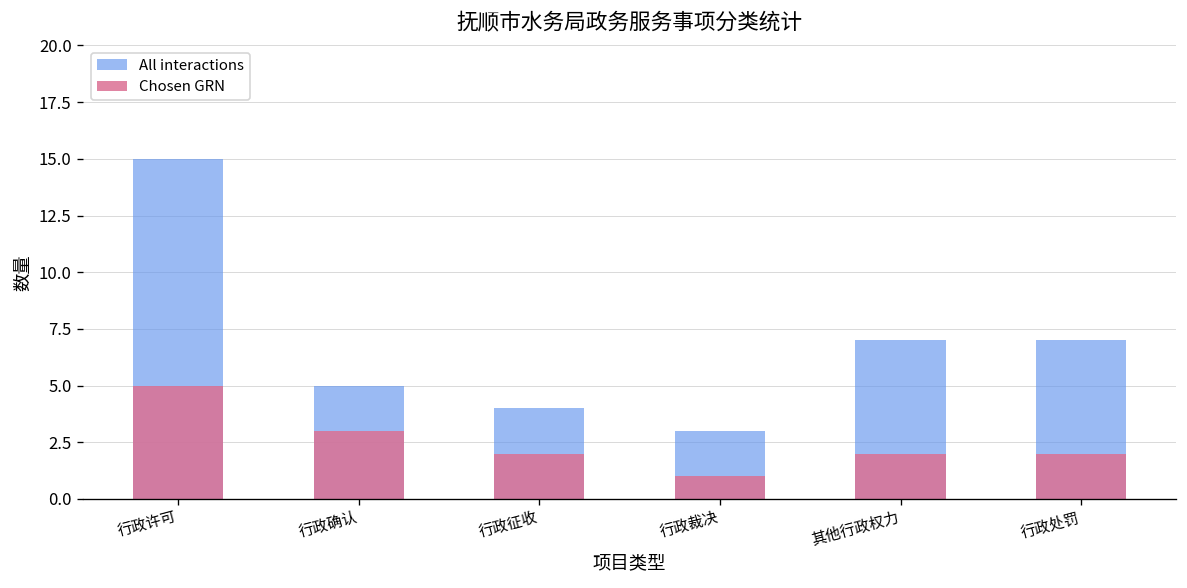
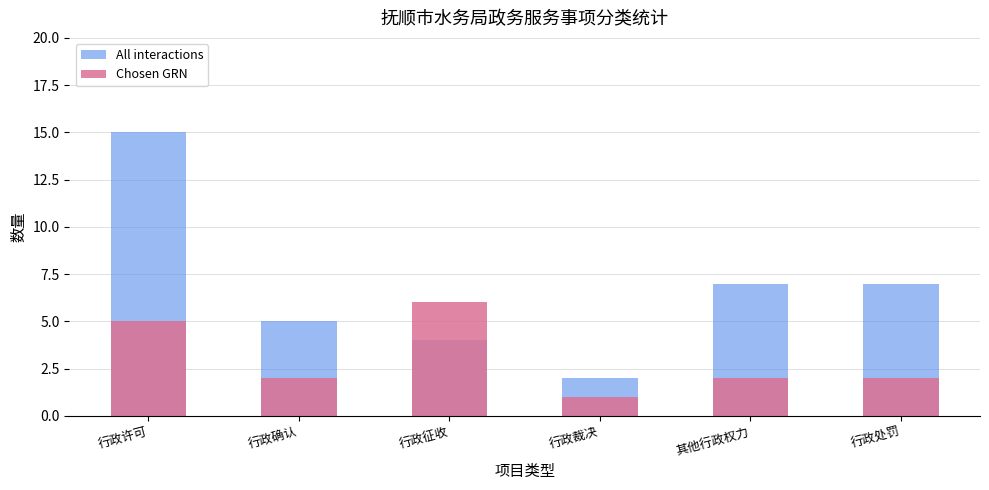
  {
    "All interactions": {
      "行政许可": 15,
      "行政确认": 5,
-     "行政裁决": 3,
+     "行政裁决": 2,
      "其他行政权力": 7,
      "行政处罚": 7
    },
    "Chosen GRN": {
-     "行政确认": 3,
-     "行政征收": 2
+     "行政确认": 2,
+     "行政征收": 6
    }
  }
